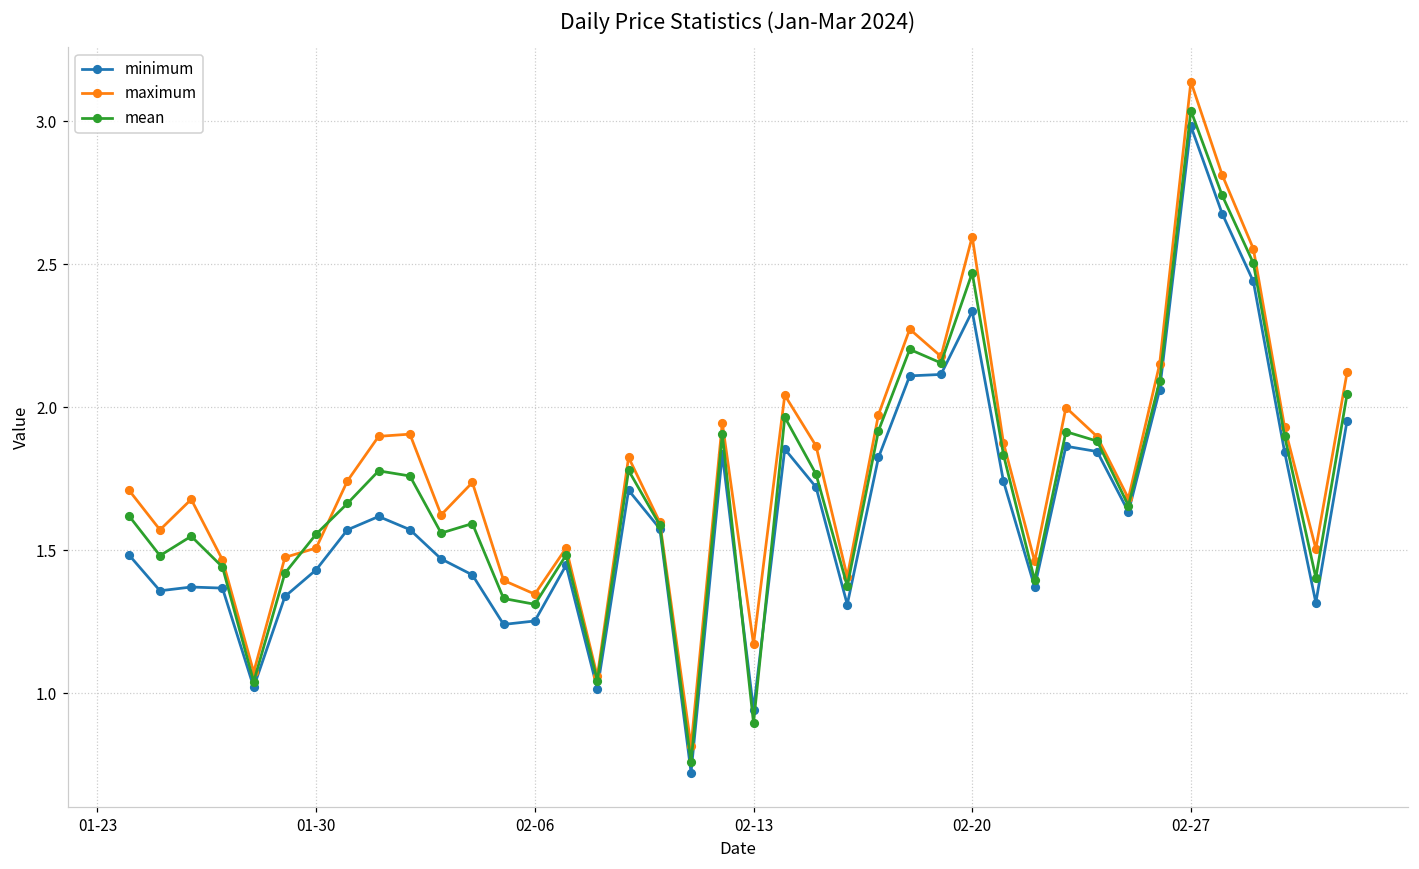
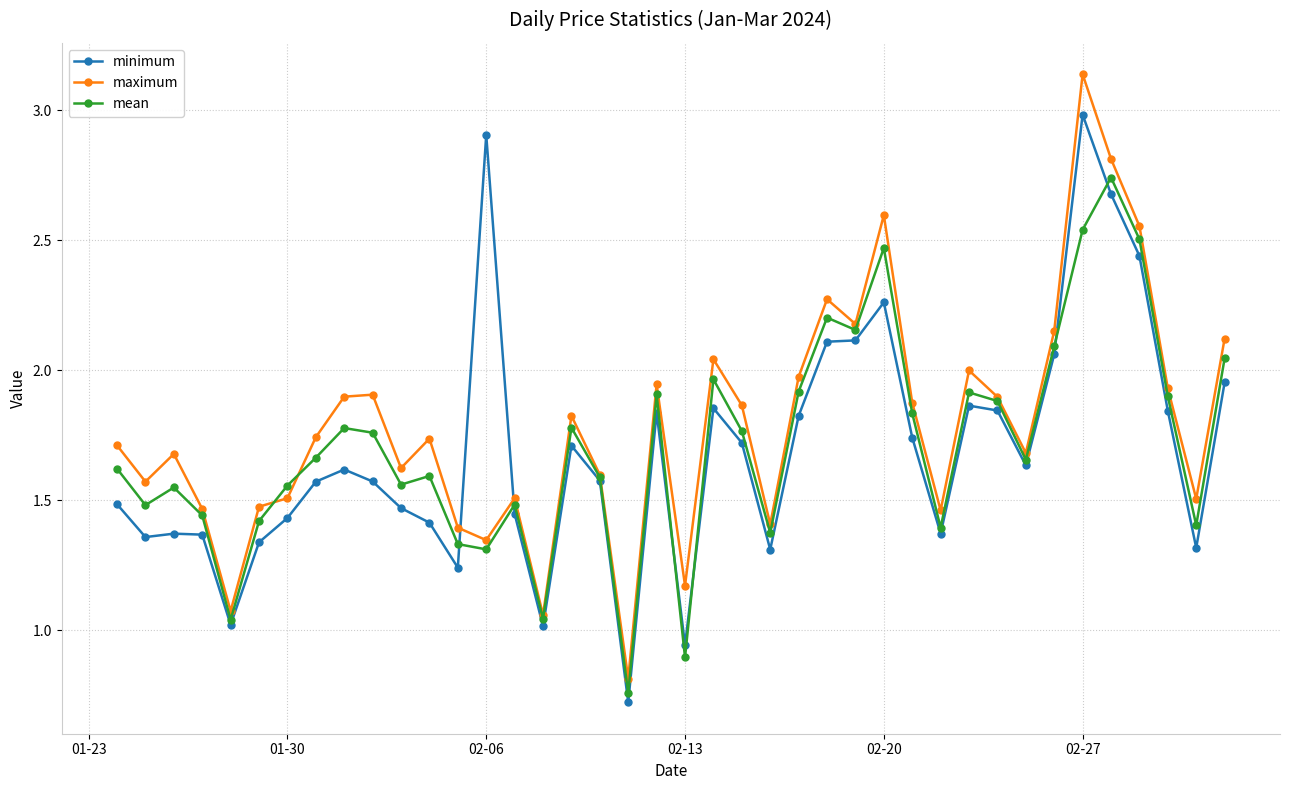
  {
    "minimum": {
      "01-30": 1.43,
-     "02-06": 1.25,
+     "02-06": 2.91,
      "02-13": 0.94,
-     "02-20": 2.34,
+     "02-20": 2.26,
      "02-27": 2.98
    },
    "maximum": {
      "01-30": 1.51,
      "02-06": 1.35,
      "02-13": 1.17,
      "02-20": 2.60,
      "02-27": 3.14
    },
    "mean": {
      "01-30": 1.56,
      "02-06": 1.31,
      "02-13": 0.89,
      "02-20": 2.47,
-     "02-27": 3.04
+     "02-27": 2.54
    }
  }
